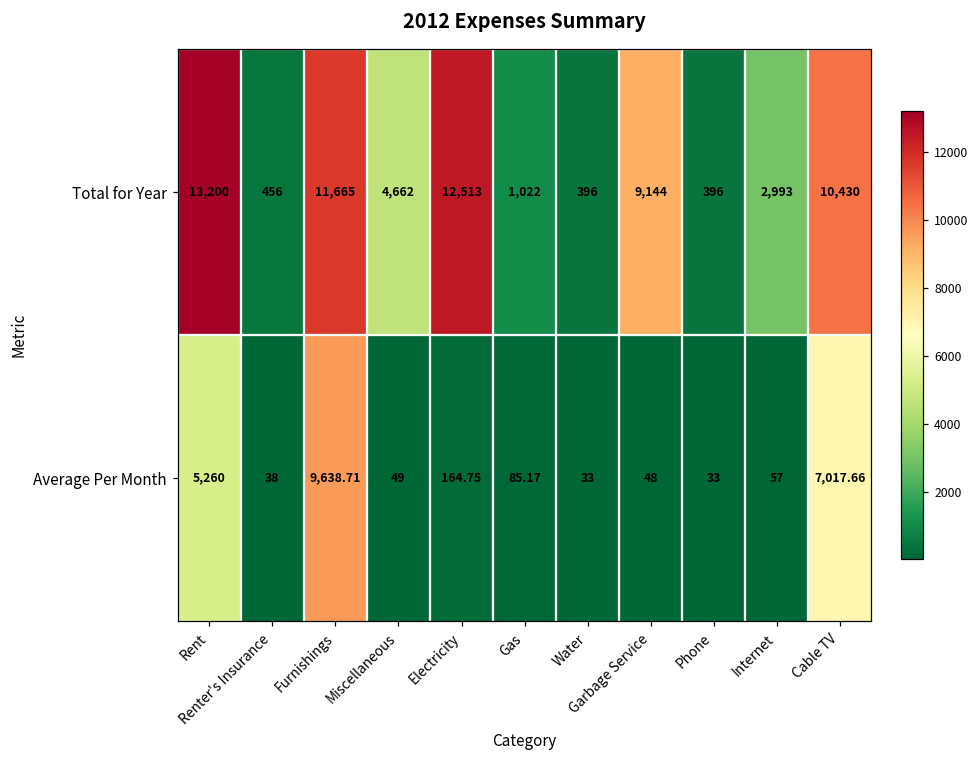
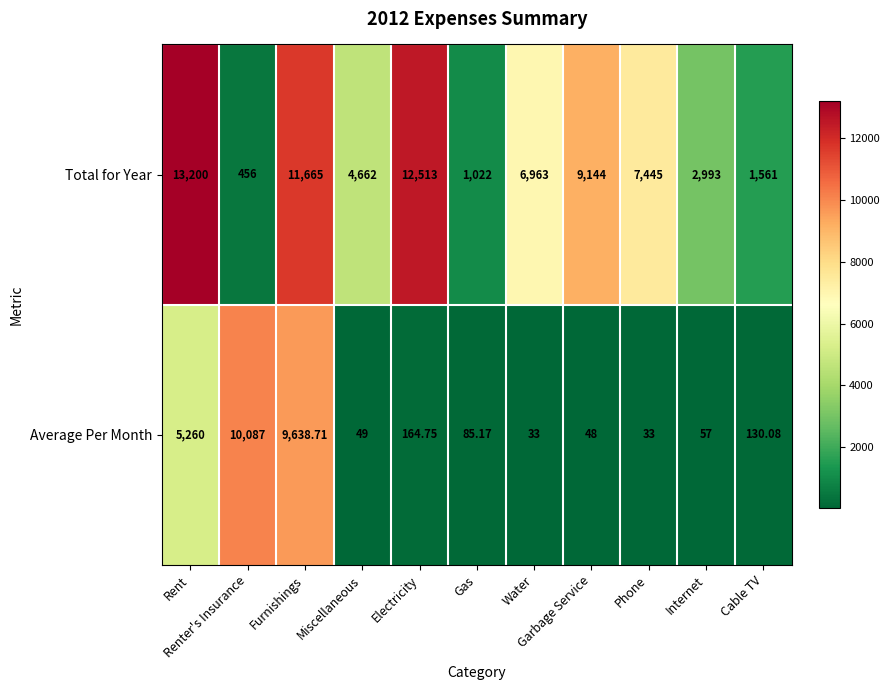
  {
    "Total for Year": {
      "Rent": "13,200",
      "Renter's Insurance": "456",
      "Furnishings": "11,665",
      "Miscellaneous": "4,662",
      "Electricity": "12,513",
      "Gas": "1,022",
-     "Water": "396",
+     "Water": "6,963",
      "Garbage Service": "9,144",
-     "Phone": "396",
+     "Phone": "7,445",
      "Internet": "2,993",
-     "Cable TV": "10,430"
+     "Cable TV": "1,561"
    },
    "Average Per Month": {
      "Rent": "5,260",
-     "Renter's Insurance": "38",
+     "Renter's Insurance": "10,087",
      "Furnishings": "9,638.71",
      "Miscellaneous": "49",
      "Electricity": "164.75",
      "Gas": "85.17",
      "Water": "33",
      "Garbage Service": "48",
      "Phone": "33",
      "Internet": "57",
-     "Cable TV": "7,017.66"
+     "Cable TV": "130.08"
    }
  }
